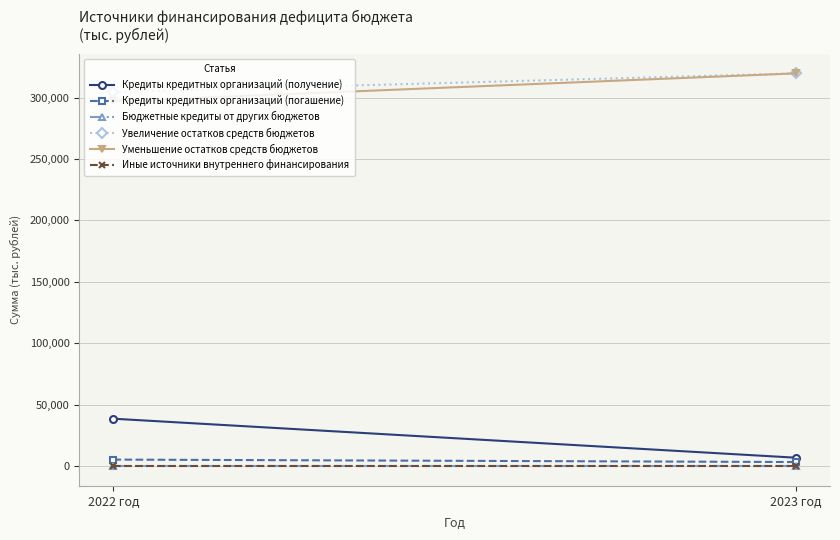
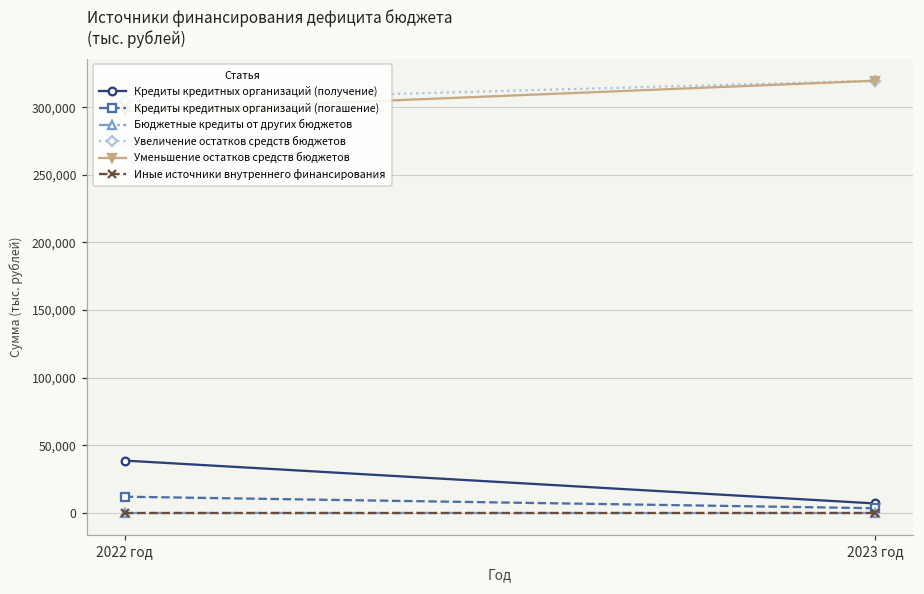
  {
    "Кредиты кредитных организаций (получение)": {
      "2022 год": "39,000",
      "2023 год": "7,000"
    },
    "Кредиты кредитных организаций (погашение)": {
-     "2022 год": "5,000",
+     "2022 год": "12,000",
      "2023 год": "3,000"
    },
    "Иные источники внутреннего финансирования": {
      "2022 год": "0",
      "2023 год": "0"
    }
  }
